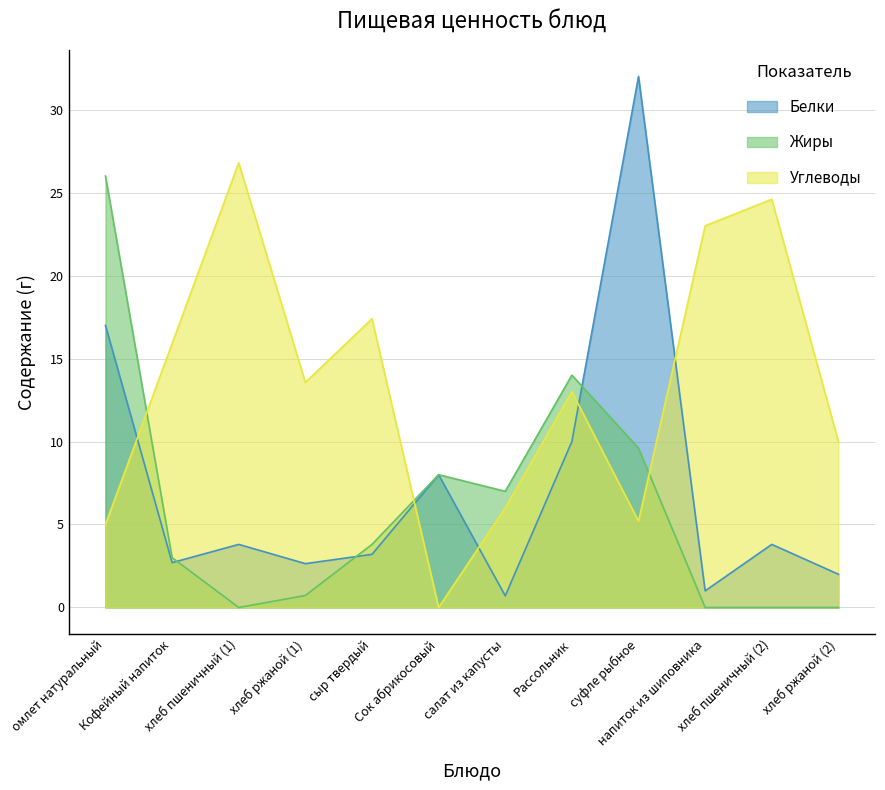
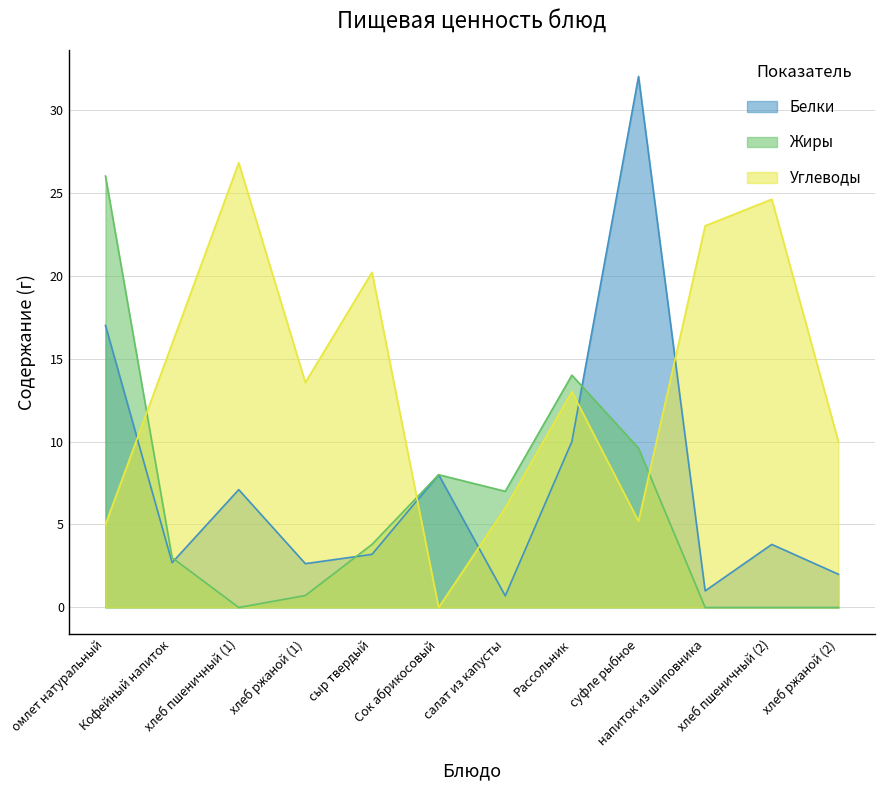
  {
    "Белки": {
      "омлет натуральный": 17.0,
      "Кофейный напиток": 2.7,
-     "хлеб пшеничный (1)": 3.8,
+     "хлеб пшеничный (1)": 7.1,
      "хлеб ржаной (1)": 2.6,
      "сыр твердый": 3.2,
      "салат из капусты": 0.7,
      "Рассольник": 10.0,
      "суфле рыбное": 32.0,
      "напиток из шиповника": 1.0,
      "хлеб пшеничный (2)": 3.8,
      "хлеб ржаной (2)": 2.0
    },
    "Жиры": {
      "омлет натуральный": 26.0,
      "Кофейный напиток": 3.0,
      "хлеб пшеничный (1)": 0.0,
      "хлеб ржаной (1)": 0.7,
      "сыр твердый": 3.8,
      "салат из капусты": 7.0,
      "Рассольник": 14.0,
      "суфле рыбное": 9.6,
      "напиток из шиповника": 0.0,
      "хлеб пшеничный (2)": 0.0,
      "хлеб ржаной (2)": 0.0
    },
    "Углеводы": {
      "омлет натуральный": 5.0,
      "Кофейный напиток": 15.9,
      "хлеб пшеничный (1)": 26.8,
      "хлеб ржаной (1)": 13.6,
-     "сыр твердый": 17.4,
+     "сыр твердый": 20.2,
      "Сок абрикосовый": 0.0,
      "салат из капусты": 6.0,
      "Рассольник": 13.0,
      "суфле рыбное": 5.2,
      "напиток из шиповника": 23.0,
      "хлеб пшеничный (2)": 24.6,
      "хлеб ржаной (2)": 10.0
    }
  }
